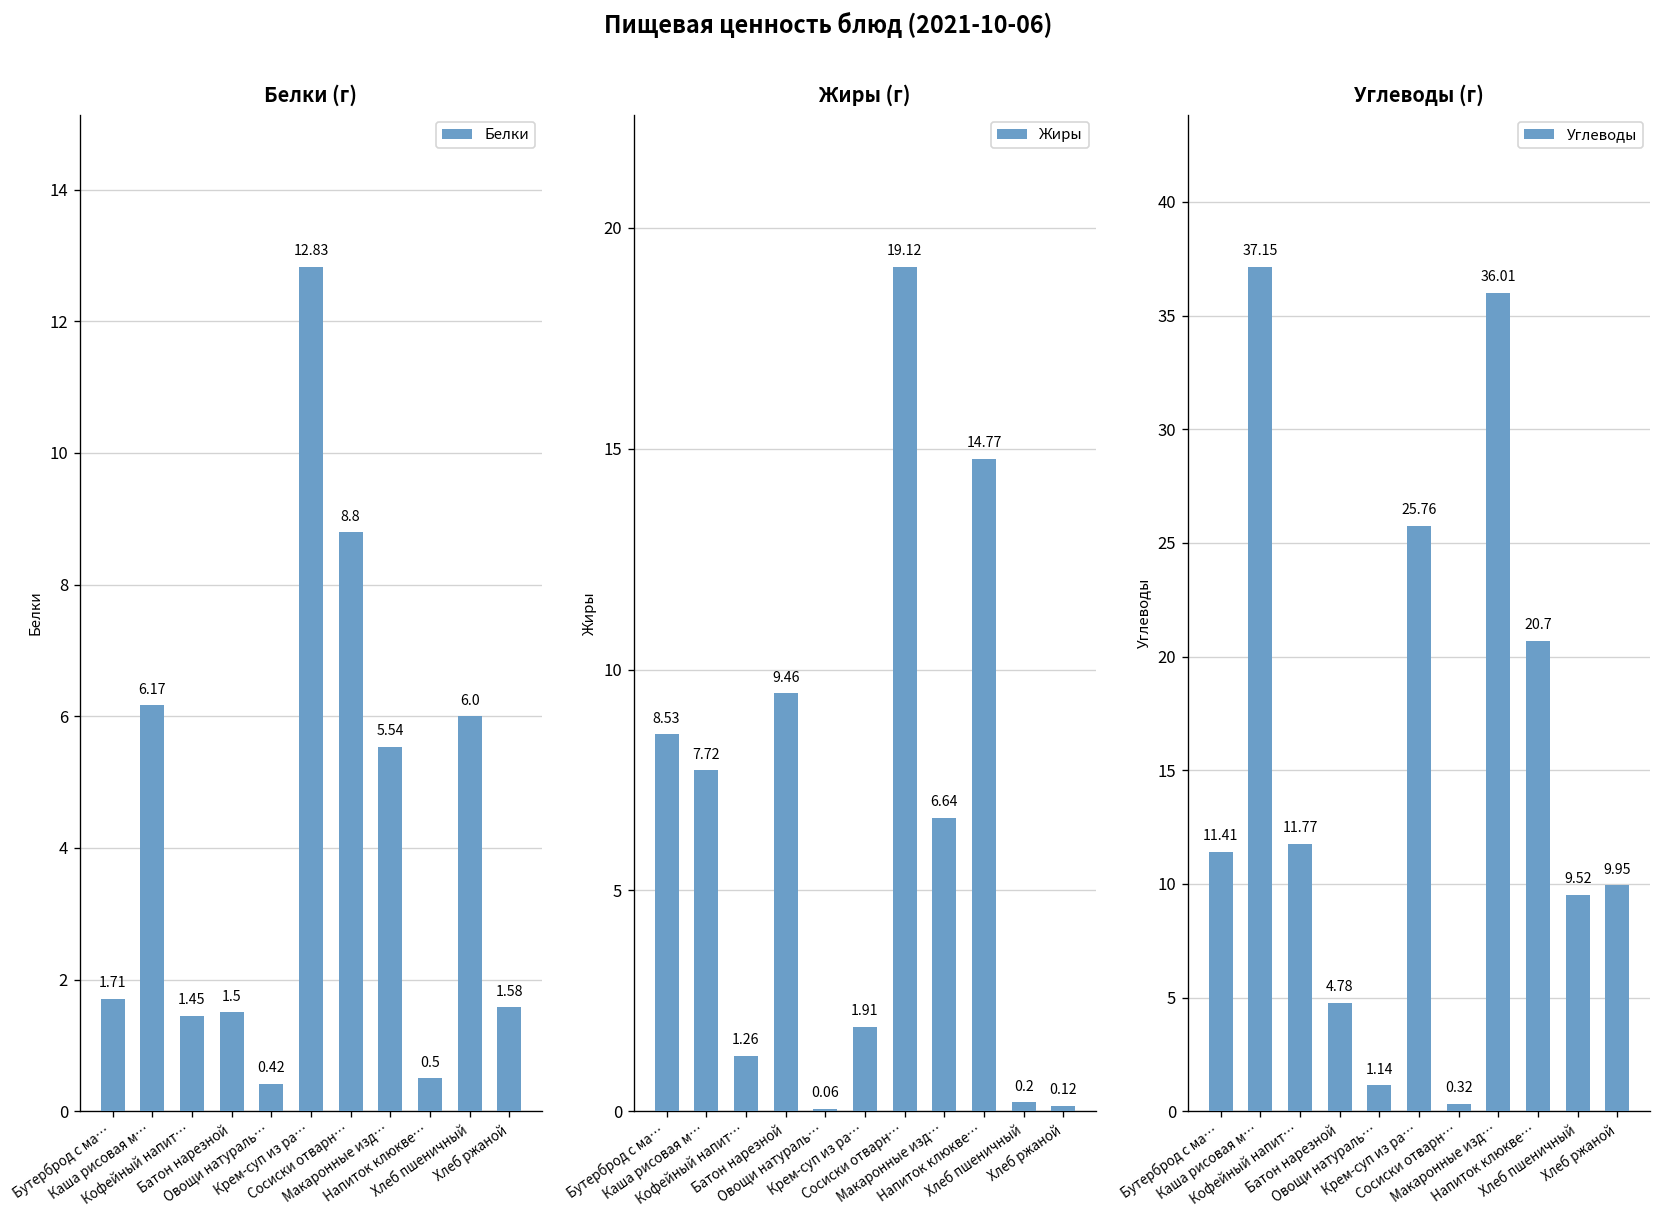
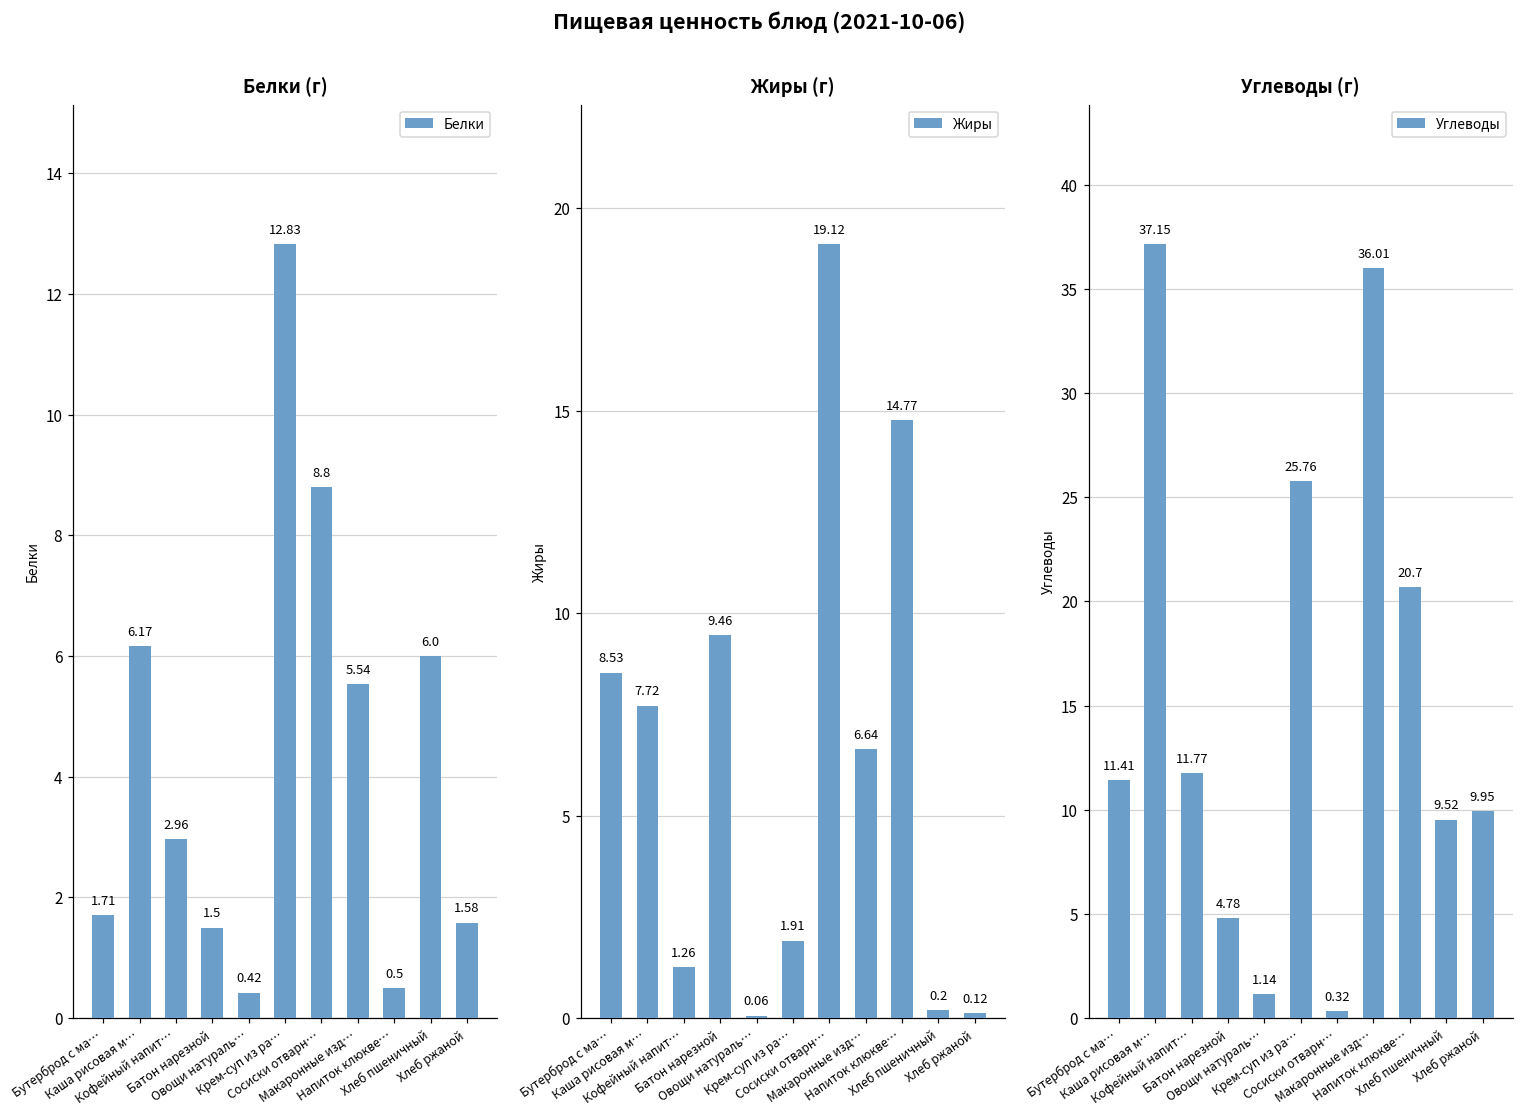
  {
    "Белки (г)": {
      "Бутерброд с ма…": 1.71,
      "Каша рисовая м…": 6.17,
-     "Кофейный напит…": 1.45,
+     "Кофейный напит…": 2.96,
      "Батон нарезной": 1.5,
      "Овощи натураль…": 0.42,
      "Крем-суп из ра…": 12.83,
      "Сосиски отварн…": 8.8,
      "Макаронные изд…": 5.54,
      "Напиток клюкве…": 0.5,
      "Хлеб пшеничный": 6.0,
      "Хлеб ржаной": 1.58
    },
    "Жиры (г)": {
      "Бутерброд с ма…": 8.53,
      "Каша рисовая м…": 7.72,
      "Кофейный напит…": 1.26,
      "Батон нарезной": 9.46,
      "Овощи натураль…": 0.06,
      "Крем-суп из ра…": 1.91,
      "Сосиски отварн…": 19.12,
      "Макаронные изд…": 6.64,
      "Напиток клюкве…": 14.77,
      "Хлеб пшеничный": 0.2,
      "Хлеб ржаной": 0.12
    },
    "Углеводы (г)": {
      "Бутерброд с ма…": 11.41,
      "Каша рисовая м…": 37.15,
      "Кофейный напит…": 11.77,
      "Батон нарезной": 4.78,
      "Овощи натураль…": 1.14,
      "Крем-суп из ра…": 25.76,
      "Сосиски отварн…": 0.32,
      "Макаронные изд…": 36.01,
      "Напиток клюкве…": 20.7,
      "Хлеб пшеничный": 9.52,
      "Хлеб ржаной": 9.95
    }
  }
